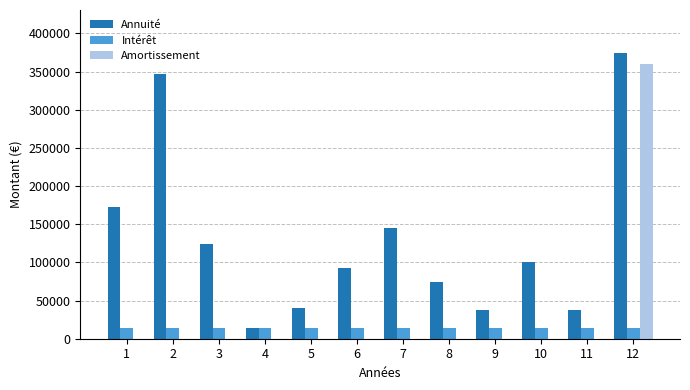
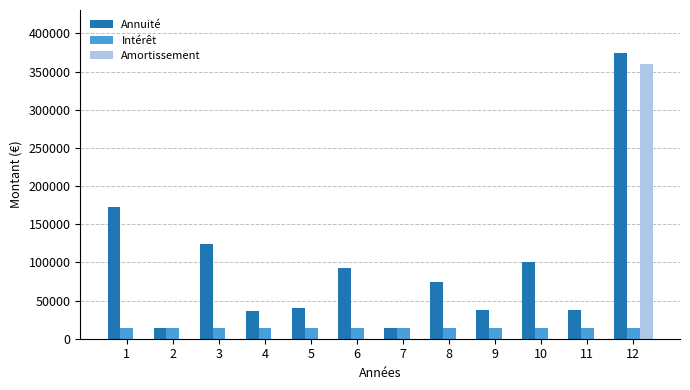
  {
    "Annuité": {
      "1": 170000,
-     "2": 350000,
+     "2": 10000,
      "3": 120000,
-     "4": 10000,
+     "4": 40000,
      "5": 40000,
      "6": 90000,
-     "7": 140000,
+     "7": 10000,
      "8": 70000,
      "9": 40000,
      "10": 100000,
      "11": 40000,
      "12": 370000
    },
    "Intérêt": {
      "1": 10000,
      "2": 10000,
      "3": 10000,
      "4": 10000,
      "5": 10000,
      "6": 10000,
      "7": 10000,
      "8": 10000,
      "9": 10000,
      "10": 10000,
      "11": 10000,
      "12": 10000
    },
    "Amortissement": {
      "1": 0,
      "2": 0,
      "3": 0,
      "4": 0,
      "5": 0,
      "6": 0,
      "7": 0,
      "8": 0,
      "9": 0,
      "10": 0,
      "11": 0,
      "12": 360000
    }
  }
